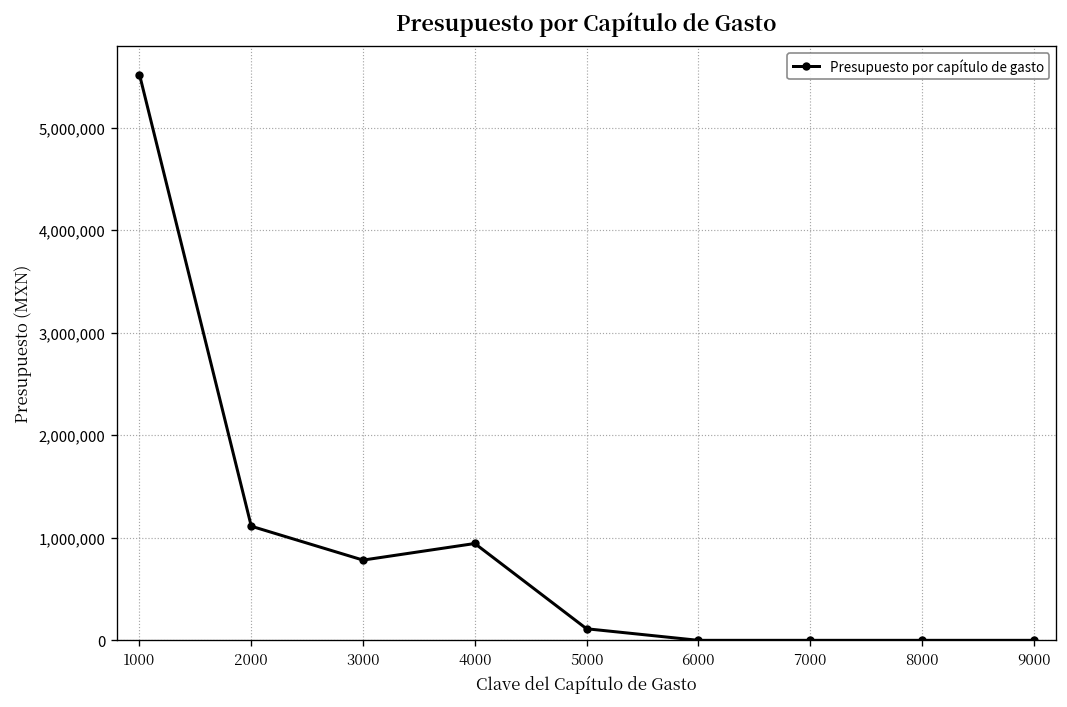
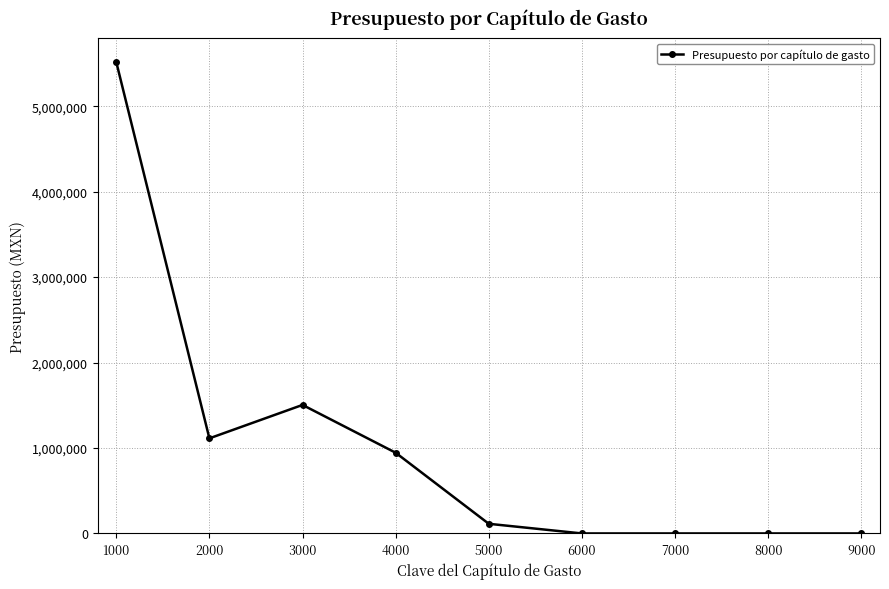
  {
    "1000": "5,500,000",
    "2000": "1,100,000",
-   "3000": "800,000",
+   "3000": "1,500,000",
    "4000": "900,000",
    "5000": "100,000",
    "6000": "0",
    "7000": "0",
    "8000": "0",
    "9000": "0"
  }
